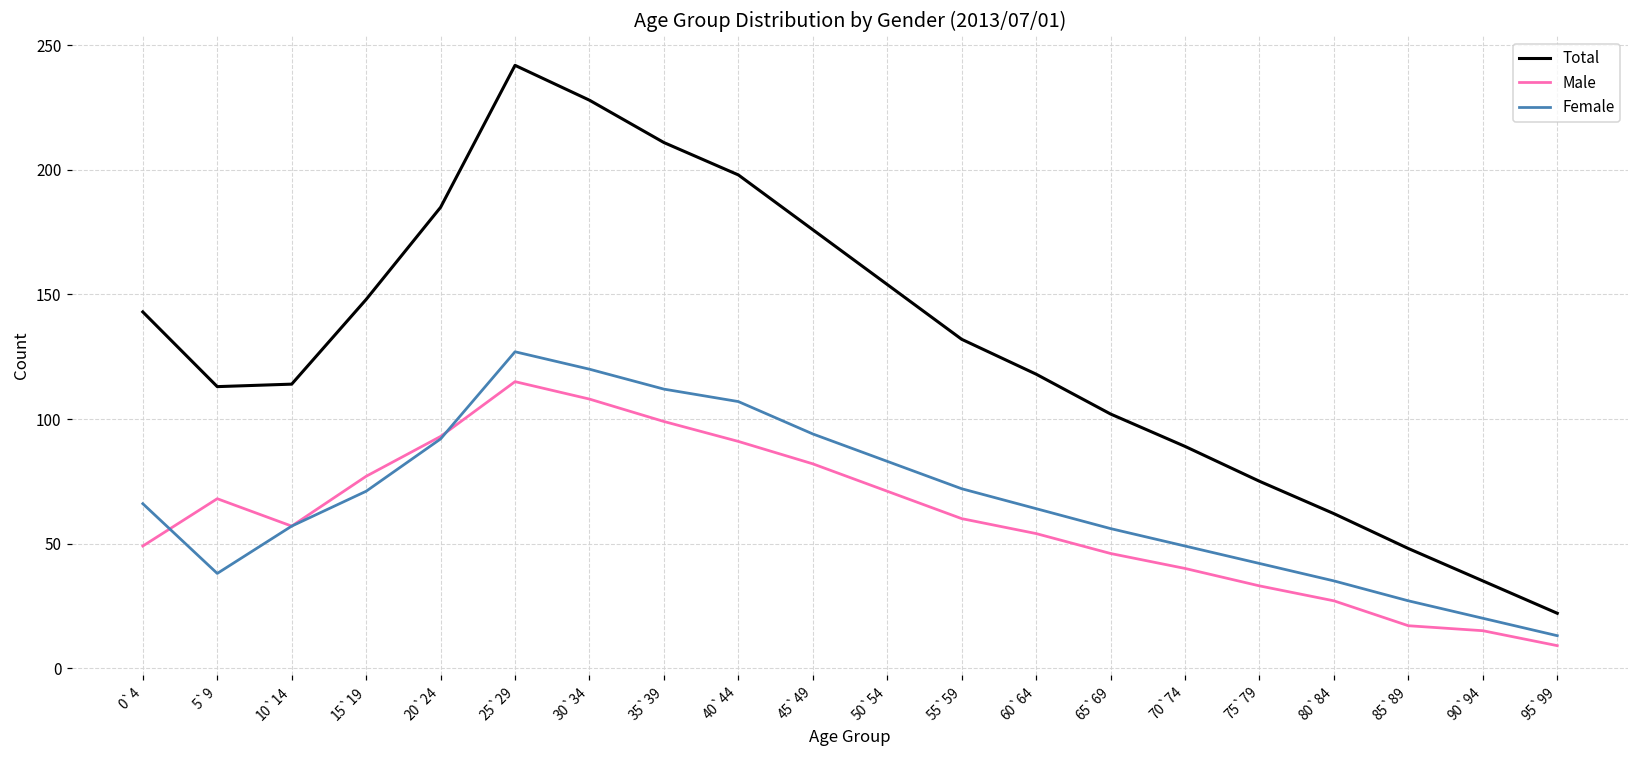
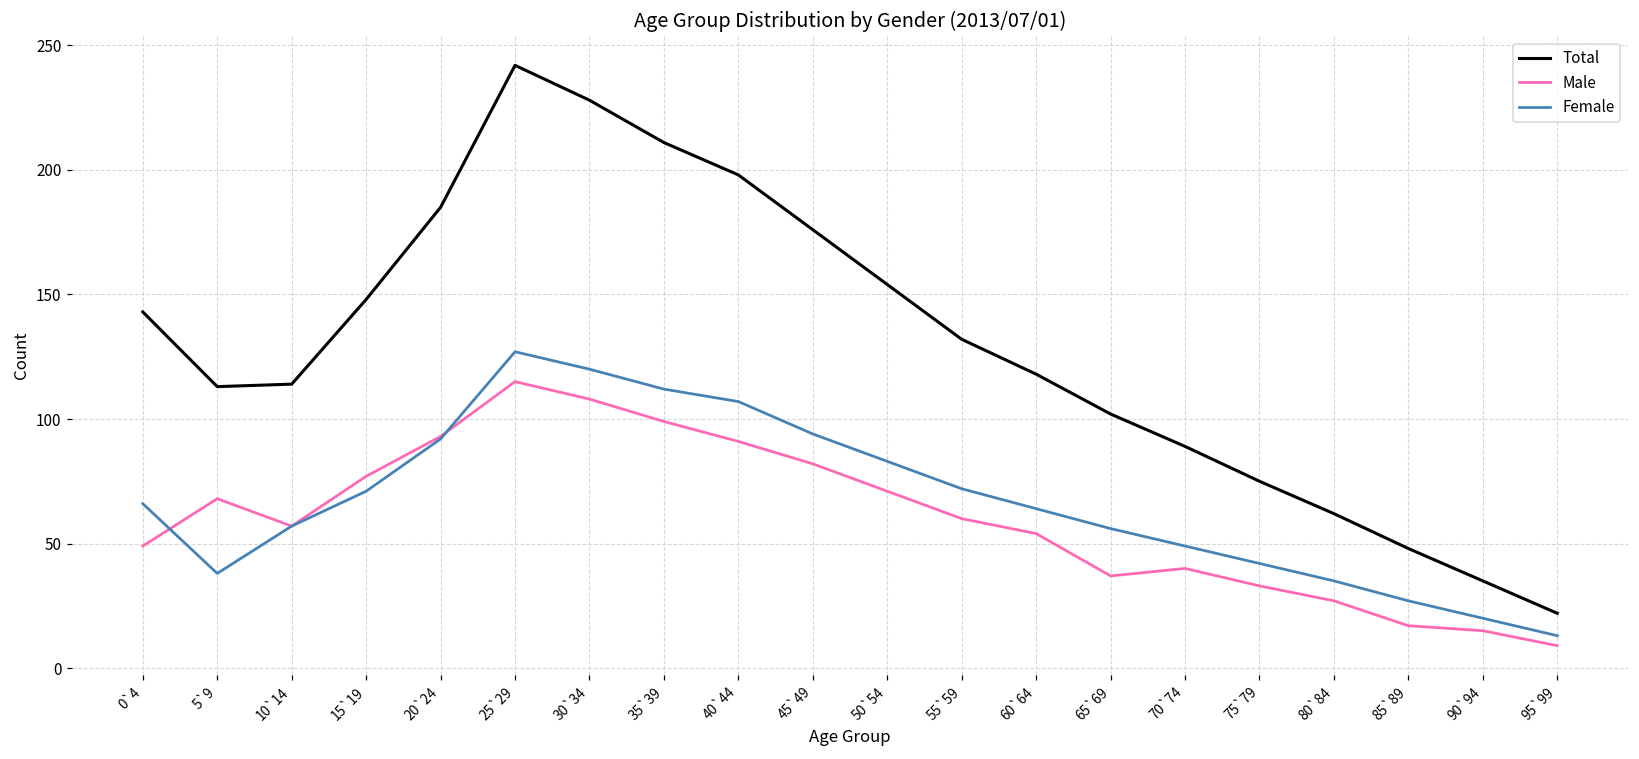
  {
    "Total": {
      "0`4": 143,
      "5`9": 113,
      "10`14": 114,
      "15`19": 148,
      "20`24": 185,
      "25`29": 242,
      "30`34": 228,
      "35`39": 211,
      "40`44": 198,
      "45`49": 176,
      "50`54": 154,
      "55`59": 132,
      "60`64": 118,
      "65`69": 102,
      "70`74": 89,
      "75`79": 75,
      "80`84": 62,
      "85`89": 48,
      "90`94": 35,
      "95`99": 22
    },
    "Male": {
      "0`4": 49,
      "5`9": 68,
      "15`19": 77,
      "25`29": 115,
      "30`34": 108,
      "35`39": 99,
      "40`44": 91,
      "45`49": 82,
      "50`54": 71,
      "55`59": 60,
      "60`64": 54,
-     "65`69": 46,
+     "65`69": 37,
      "70`74": 40,
      "75`79": 33,
      "80`84": 27,
      "85`89": 17,
      "90`94": 15,
      "95`99": 9
    },
    "Female": {
      "0`4": 66,
      "5`9": 38,
      "15`19": 71,
      "25`29": 127,
      "30`34": 120,
      "35`39": 112,
      "40`44": 107,
      "45`49": 94,
      "50`54": 83,
      "55`59": 72,
      "60`64": 64,
      "65`69": 56,
      "70`74": 49,
      "75`79": 42,
      "80`84": 35,
      "85`89": 27,
      "90`94": 20,
      "95`99": 13
    }
  }
